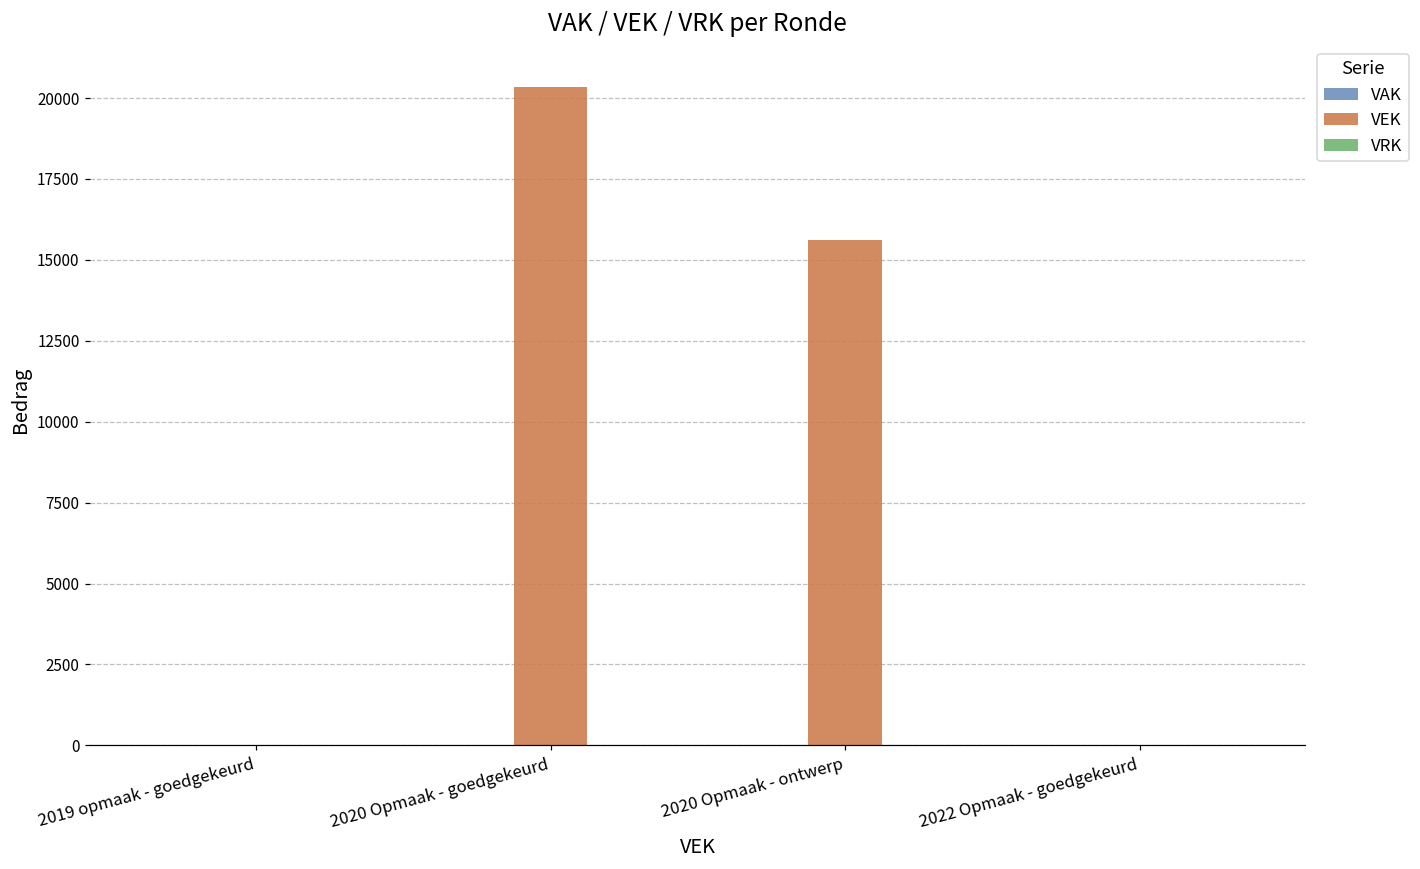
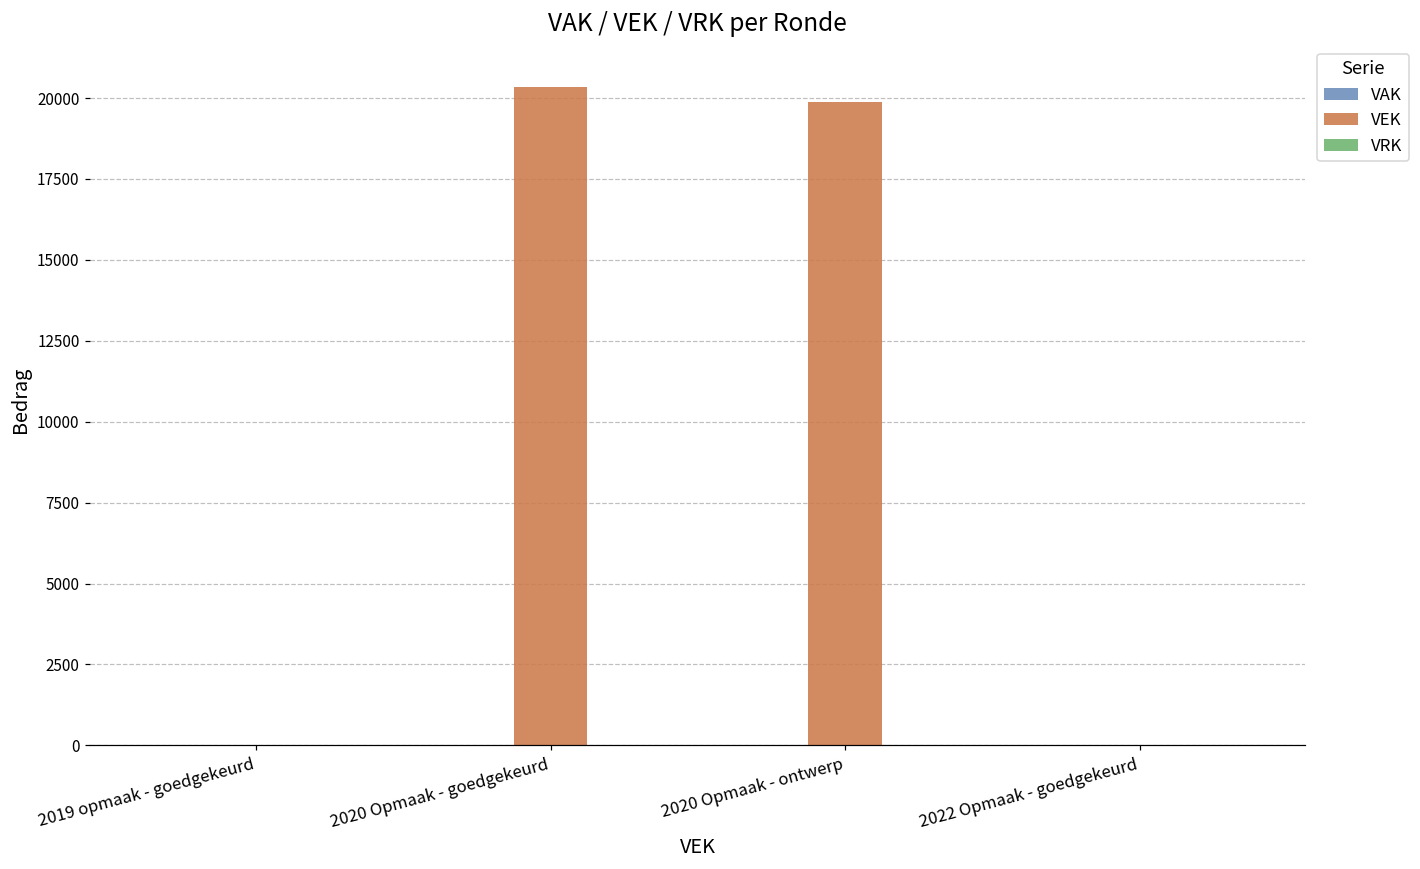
  {
    "VAK": {
      "2019 opmaak - goedgekeurd": 0,
      "2020 Opmaak - goedgekeurd": 0,
      "2020 Opmaak - ontwerp": 0,
      "2022 Opmaak - goedgekeurd": 0
    },
    "VEK": {
      "2019 opmaak - goedgekeurd": 0,
      "2020 Opmaak - goedgekeurd": 20400,
-     "2020 Opmaak - ontwerp": 15600,
+     "2020 Opmaak - ontwerp": 19900,
      "2022 Opmaak - goedgekeurd": 0
    },
    "VRK": {
      "2019 opmaak - goedgekeurd": 0,
      "2020 Opmaak - goedgekeurd": 0,
      "2020 Opmaak - ontwerp": 0,
      "2022 Opmaak - goedgekeurd": 0
    }
  }
